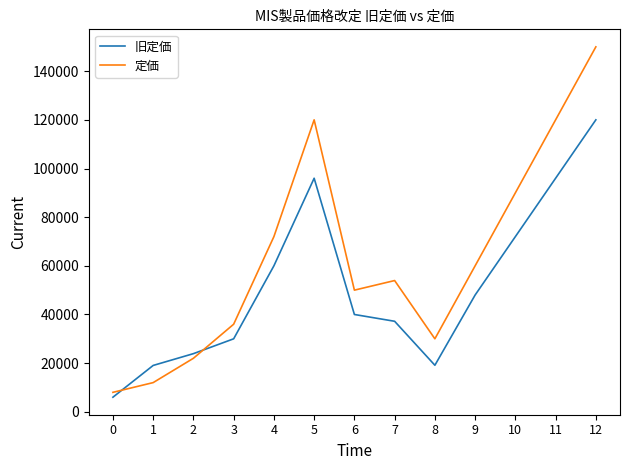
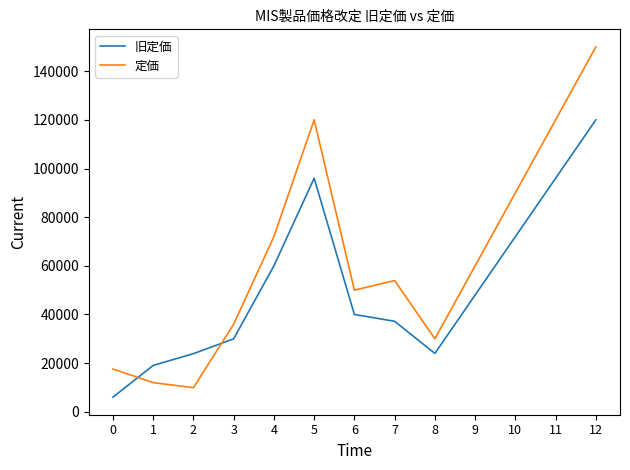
  {
    "旧定価": {
      "0": 6000,
      "1": 19000,
      "2": 24000,
      "3": 30000,
      "4": 60000,
      "5": 96000,
      "6": 40000,
      "7": 37000,
-     "8": 19000,
+     "8": 24000,
      "9": 48000,
      "10": 72000,
      "11": 96000,
      "12": 120000
    },
    "定価": {
-     "0": 8000,
+     "0": 18000,
      "1": 12000,
-     "2": 22000,
+     "2": 10000,
      "3": 36000,
      "4": 72000,
      "5": 120000,
      "6": 50000,
      "7": 54000,
      "8": 30000,
      "9": 60000,
      "10": 90000,
      "11": 120000,
      "12": 150000
    }
  }
